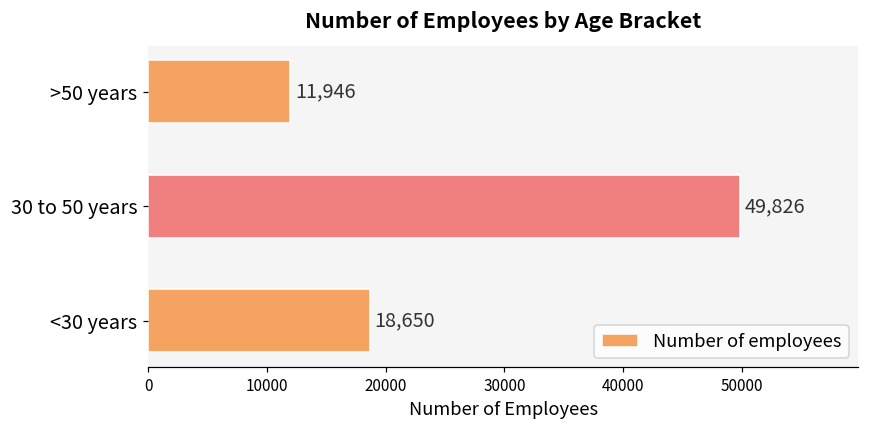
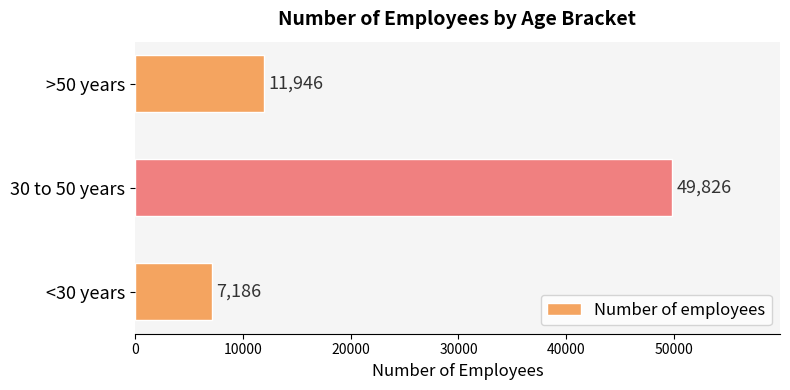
  {
    ">50 years": "11,946",
    "30 to 50 years": "49,826",
-   "<30 years": "18,650"
+   "<30 years": "7,186"
  }
